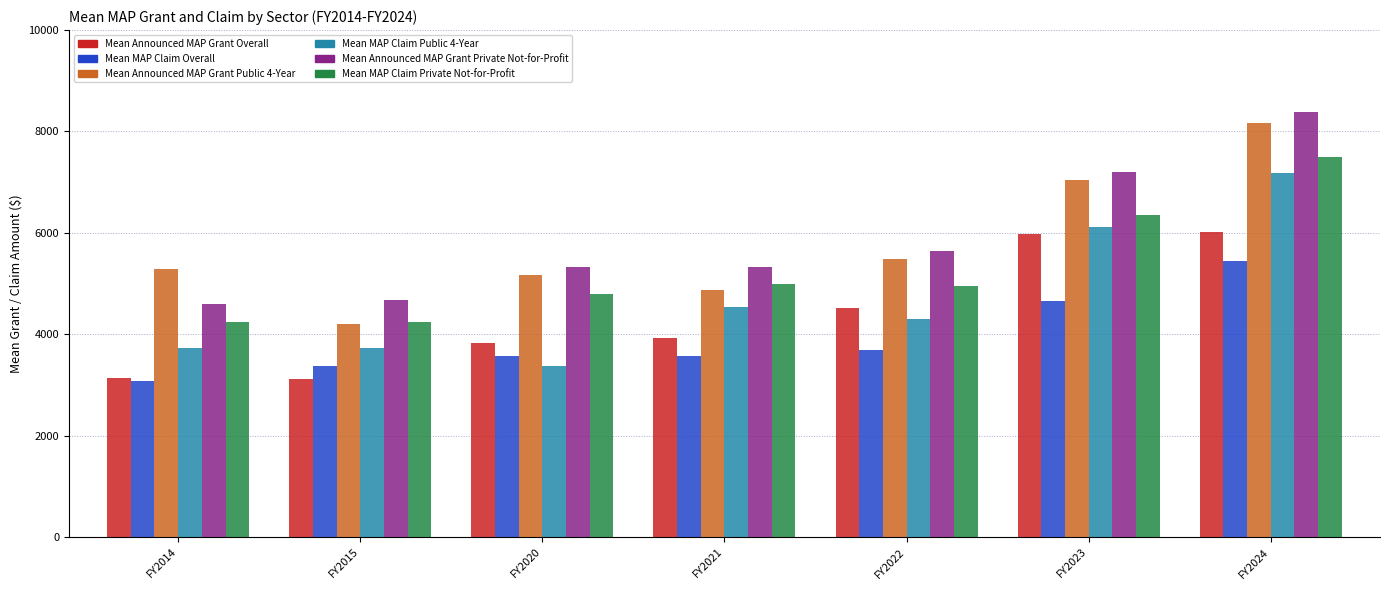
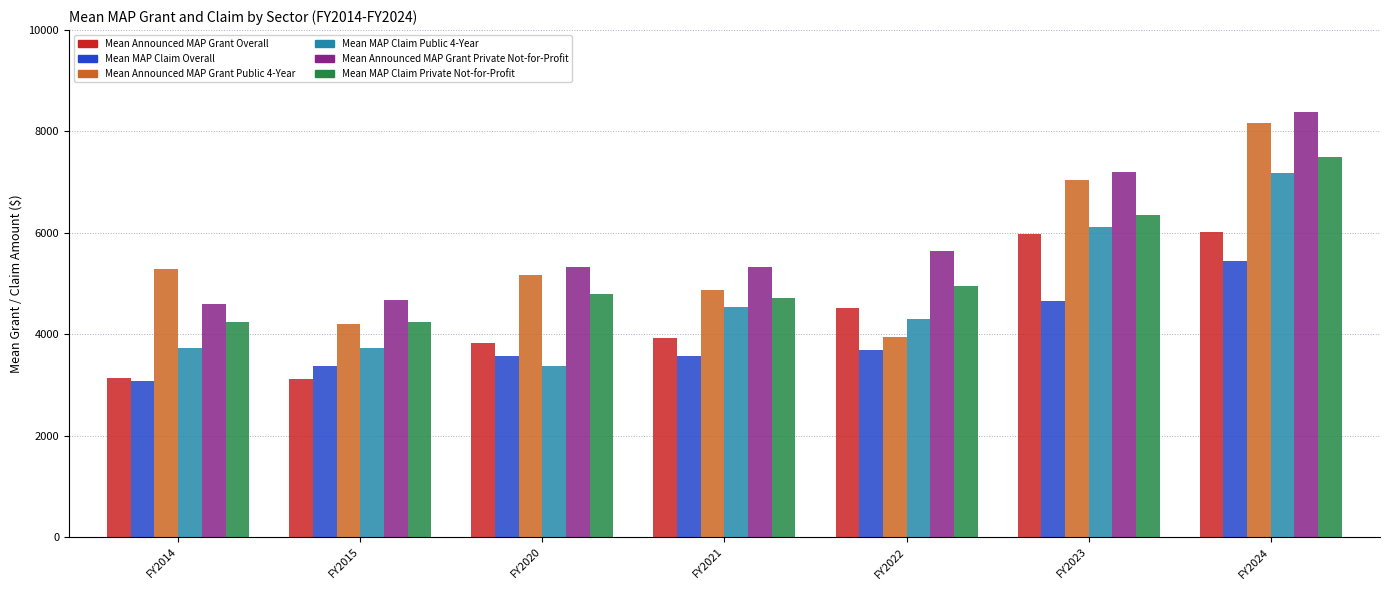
  {
    "Mean Announced MAP Grant Overall": {
      "FY2014": 3100,
      "FY2015": 3100,
      "FY2020": 3800,
      "FY2021": 3900,
      "FY2022": 4500,
      "FY2023": 6000,
      "FY2024": 6000
    },
    "Mean MAP Claim Overall": {
      "FY2014": 3100,
      "FY2015": 3400,
      "FY2020": 3600,
      "FY2021": 3600,
      "FY2022": 3700,
      "FY2023": 4700,
      "FY2024": 5400
    },
    "Mean Announced MAP Grant Public 4-Year": {
      "FY2014": 5300,
      "FY2015": 4200,
      "FY2020": 5200,
      "FY2021": 4900,
-     "FY2022": 5500,
+     "FY2022": 4000,
      "FY2023": 7100,
      "FY2024": 8200
    },
    "Mean MAP Claim Public 4-Year": {
      "FY2014": 3700,
      "FY2015": 3700,
      "FY2020": 3400,
      "FY2021": 4500,
      "FY2022": 4300,
      "FY2023": 6100,
      "FY2024": 7200
    },
    "Mean Announced MAP Grant Private Not-for-Profit": {
      "FY2014": 4600,
      "FY2015": 4700,
      "FY2020": 5300,
      "FY2021": 5300,
      "FY2022": 5600,
      "FY2023": 7200,
      "FY2024": 8400
    },
    "Mean MAP Claim Private Not-for-Profit": {
      "FY2014": 4200,
      "FY2015": 4200,
      "FY2020": 4800,
-     "FY2021": 5000,
+     "FY2021": 4700,
      "FY2022": 4900,
      "FY2023": 6400,
      "FY2024": 7500
    }
  }
